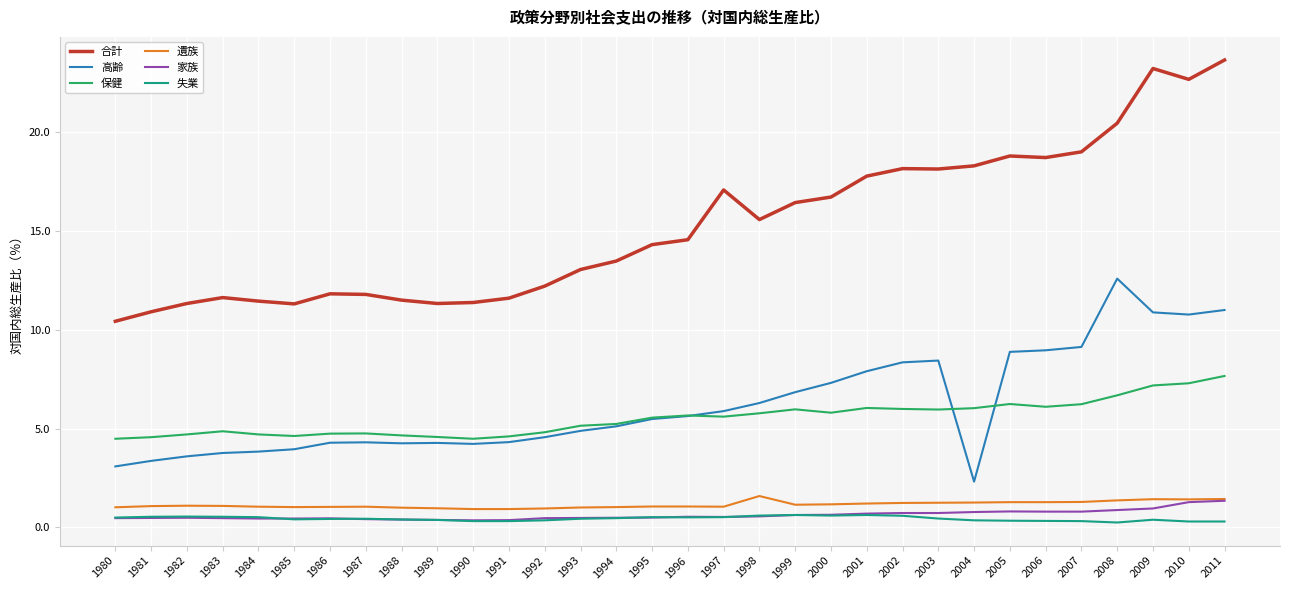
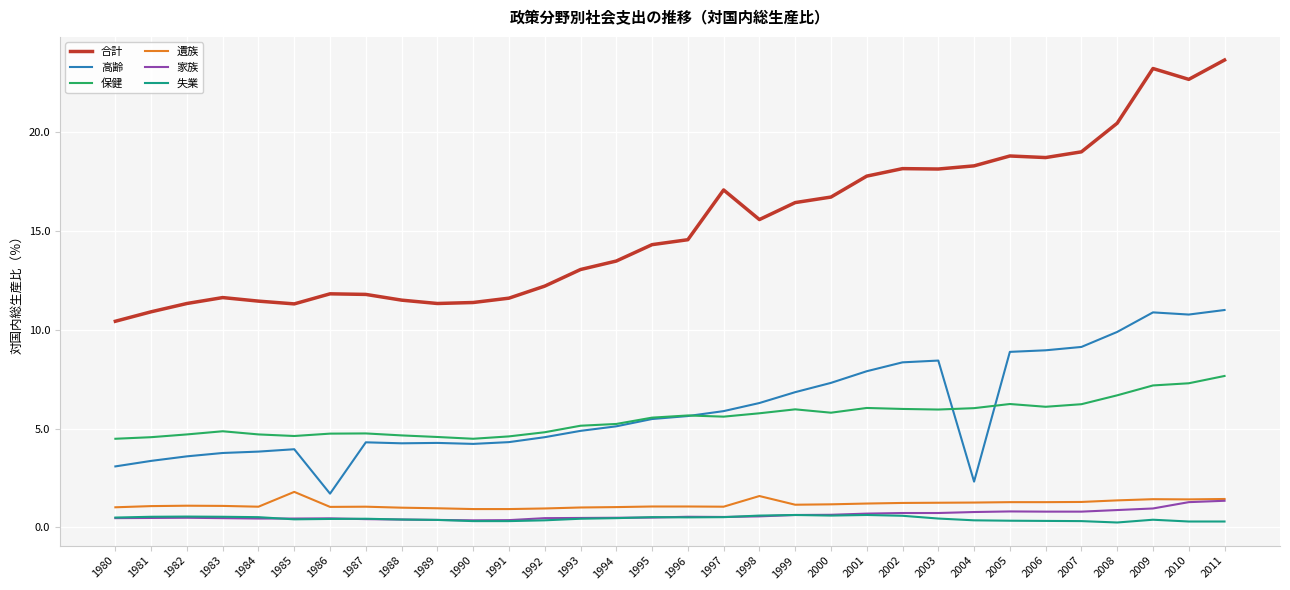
  {
    "合計": {
      "1980": 10.4,
      "1981": 10.9,
      "1982": 11.3,
      "1983": 11.6,
      "1984": 11.5,
      "1985": 11.3,
      "1986": 11.8,
      "1987": 11.8,
      "1988": 11.5,
      "1989": 11.3,
      "1990": 11.4,
      "1991": 11.6,
      "1992": 12.2,
      "1993": 13.1,
      "1994": 13.5,
      "1995": 14.3,
      "1996": 14.6,
      "1997": 17.1,
      "1998": 15.6,
      "1999": 16.5,
      "2000": 16.7,
      "2001": 17.8,
      "2002": 18.2,
      "2003": 18.2,
      "2004": 18.3,
      "2005": 18.8,
      "2006": 18.7,
      "2007": 19.0,
      "2008": 20.5,
      "2009": 23.2,
      "2010": 22.7,
      "2011": 23.7
    },
    "高齢": {
      "1980": 3.1,
      "1981": 3.4,
      "1982": 3.6,
      "1983": 3.8,
      "1984": 3.8,
      "1985": 4.0,
-     "1986": 4.3,
+     "1986": 1.7,
      "1987": 4.3,
      "1988": 4.3,
      "1989": 4.3,
      "1990": 4.2,
      "1991": 4.3,
      "1992": 4.6,
      "1993": 4.9,
      "1997": 5.9,
      "1998": 6.3,
      "1999": 6.9,
      "2000": 7.3,
      "2001": 7.9,
      "2002": 8.4,
      "2003": 8.5,
      "2004": 2.3,
      "2005": 8.9,
      "2006": 9.0,
      "2007": 9.1,
-     "2008": 12.6,
+     "2008": 9.9,
      "2009": 10.9,
      "2010": 10.8,
      "2011": 11.0
    },
    "遺族": {
      "1980": 1.0,
      "1981": 1.1,
      "1982": 1.1,
      "1983": 1.1,
      "1984": 1.1,
-     "1985": 1.0,
+     "1985": 1.8,
      "1986": 1.0,
      "1987": 1.1,
      "1988": 1.0,
      "1989": 1.0,
      "1990": 0.9,
      "1991": 0.9,
      "1992": 1.0,
      "1993": 1.0,
      "1994": 1.0,
      "1995": 1.1,
      "1996": 1.1,
      "1997": 1.1,
      "1998": 1.6,
      "1999": 1.2,
      "2000": 1.2,
      "2001": 1.2,
      "2002": 1.2,
      "2003": 1.3,
      "2004": 1.3,
      "2005": 1.3,
      "2006": 1.3,
      "2007": 1.3,
      "2008": 1.4,
      "2009": 1.4,
      "2010": 1.4
    },
    "家族": {
      "2002": 0.7,
      "2003": 0.7,
      "2004": 0.8,
      "2005": 0.8,
      "2006": 0.8,
      "2007": 0.8,
      "2008": 0.9,
      "2009": 1.0,
      "2010": 1.3
    }
  }
